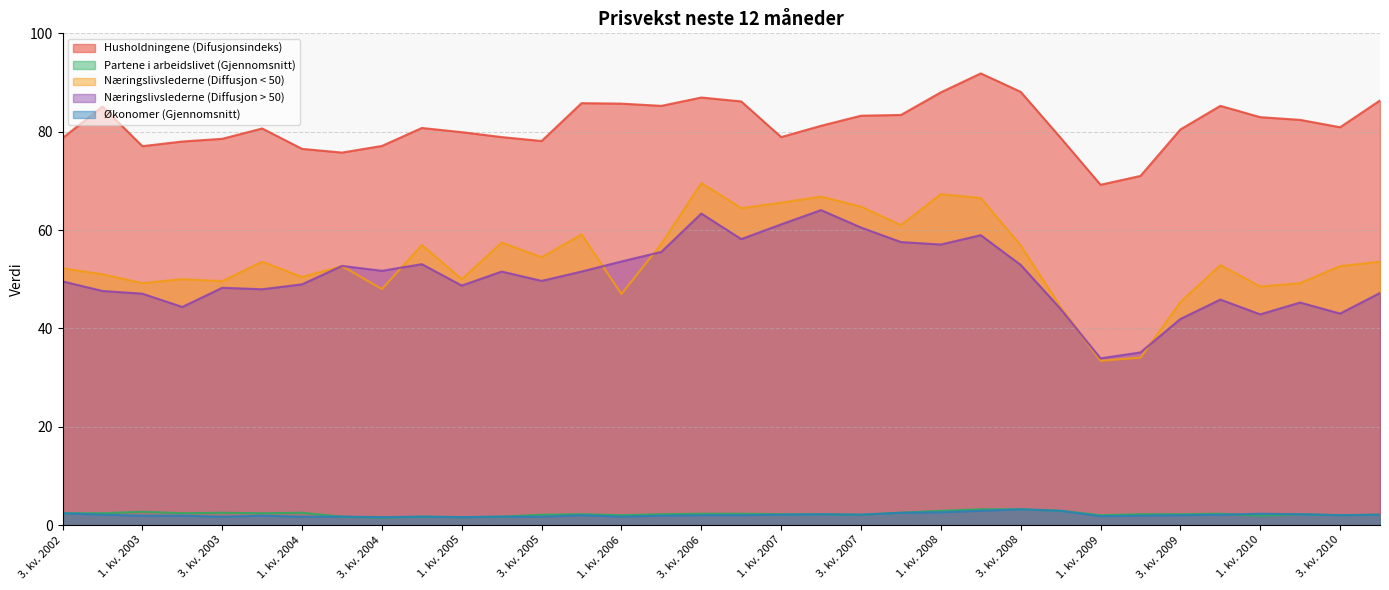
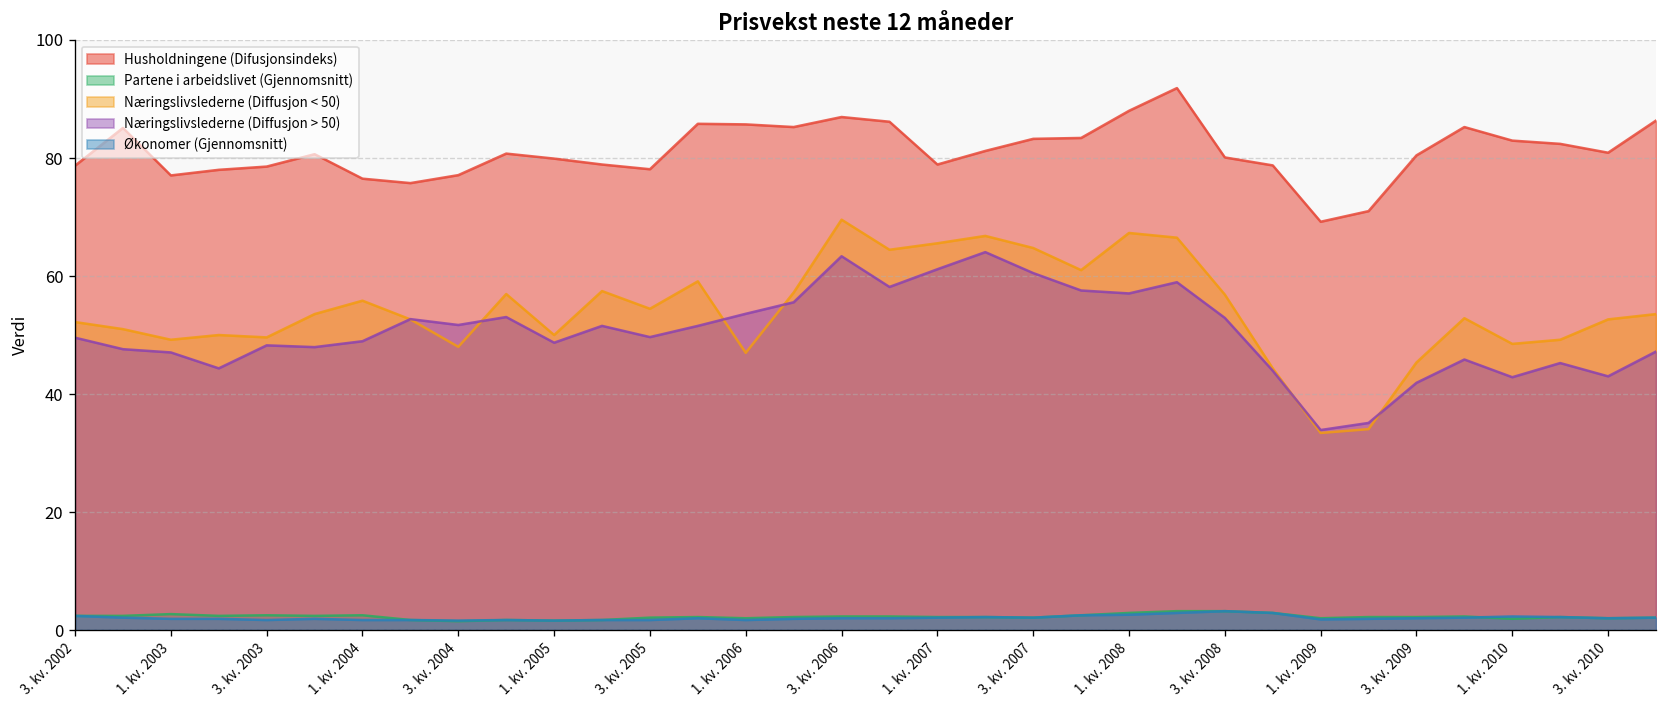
  {
    "Husholdningene (Difusjonsindeks)": {
      "3. kv. 2002": 79,
      "1. kv. 2003": 77,
      "3. kv. 2003": 79,
      "1. kv. 2004": 77,
      "3. kv. 2004": 77,
      "1. kv. 2005": 80,
      "3. kv. 2005": 78,
      "1. kv. 2006": 86,
      "3. kv. 2006": 87,
      "1. kv. 2007": 79,
      "3. kv. 2007": 83,
      "1. kv. 2008": 88,
-     "3. kv. 2008": 88,
+     "3. kv. 2008": 80,
      "1. kv. 2009": 69,
      "3. kv. 2009": 80,
      "1. kv. 2010": 83,
      "3. kv. 2010": 81
    },
    "Partene i arbeidslivet (Gjennomsnitt)": {
      "1. kv. 2003": 3,
      "3. kv. 2003": 3,
      "1. kv. 2004": 3
    },
    "Næringslivslederne (Diffusjon < 50)": {
      "3. kv. 2002": 52,
      "1. kv. 2003": 49,
      "3. kv. 2003": 50,
-     "1. kv. 2004": 50,
+     "1. kv. 2004": 56,
      "3. kv. 2004": 48,
      "1. kv. 2005": 50,
      "3. kv. 2005": 54,
      "1. kv. 2006": 47,
      "3. kv. 2006": 70,
      "1. kv. 2007": 66,
      "3. kv. 2007": 65,
      "1. kv. 2008": 67,
      "3. kv. 2008": 57,
      "3. kv. 2009": 45,
      "1. kv. 2010": 49,
      "3. kv. 2010": 53
    },
    "Næringslivslederne (Diffusjon > 50)": {
      "3. kv. 2002": 50,
      "1. kv. 2003": 47,
      "3. kv. 2003": 48,
      "1. kv. 2004": 49,
      "3. kv. 2004": 52,
      "1. kv. 2005": 49,
      "3. kv. 2005": 50,
      "1. kv. 2006": 54,
      "3. kv. 2006": 63,
      "1. kv. 2007": 61,
      "3. kv. 2007": 61,
      "1. kv. 2008": 57,
      "3. kv. 2008": 53,
      "3. kv. 2009": 42,
      "1. kv. 2010": 43,
      "3. kv. 2010": 43
    },
    "Økonomer (Gjennomsnitt)": {
      "1. kv. 2003": 2,
      "3. kv. 2003": 2,
      "1. kv. 2004": 2
    }
  }
